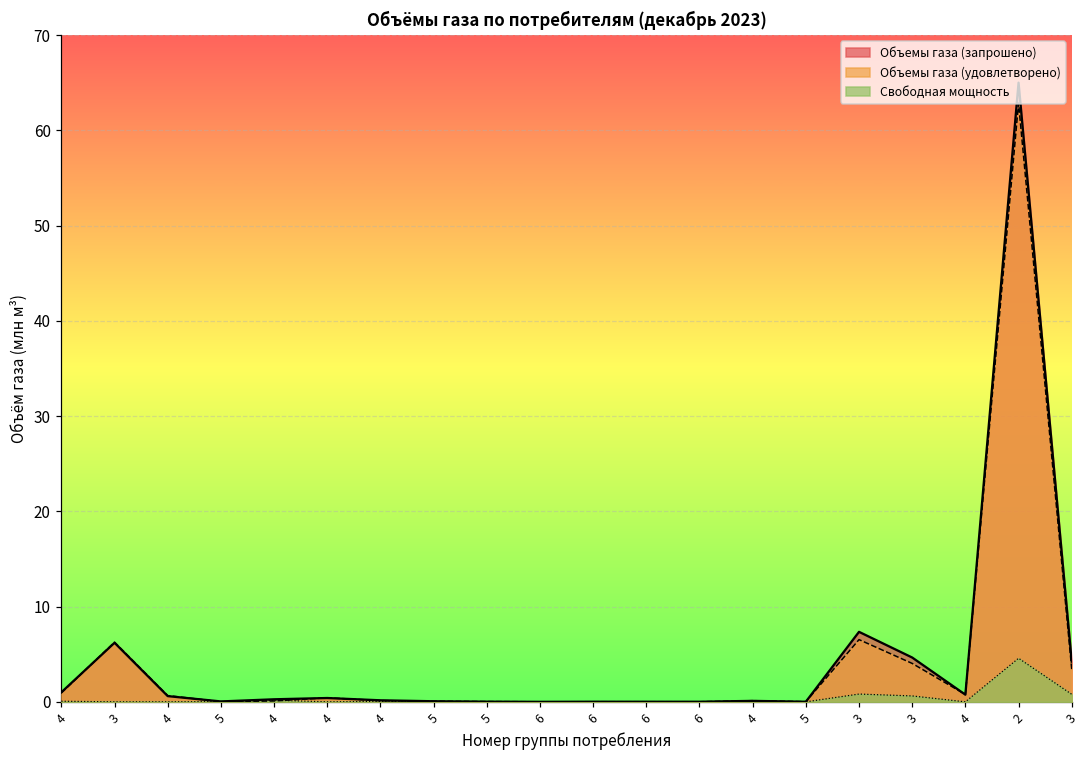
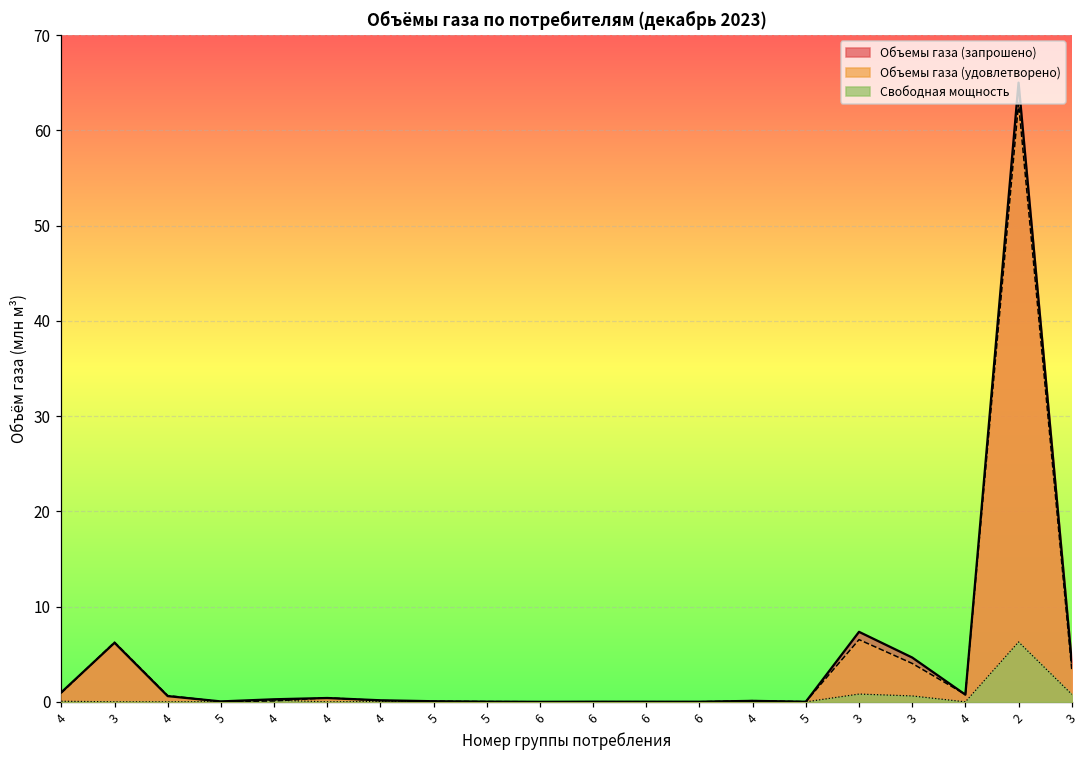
  {
    "Объемы газа (удовлетворено)": {
      "2": 63
    },
    "Свободная мощность": {
-     "2": 5
+     "2": 6
    }
  }
